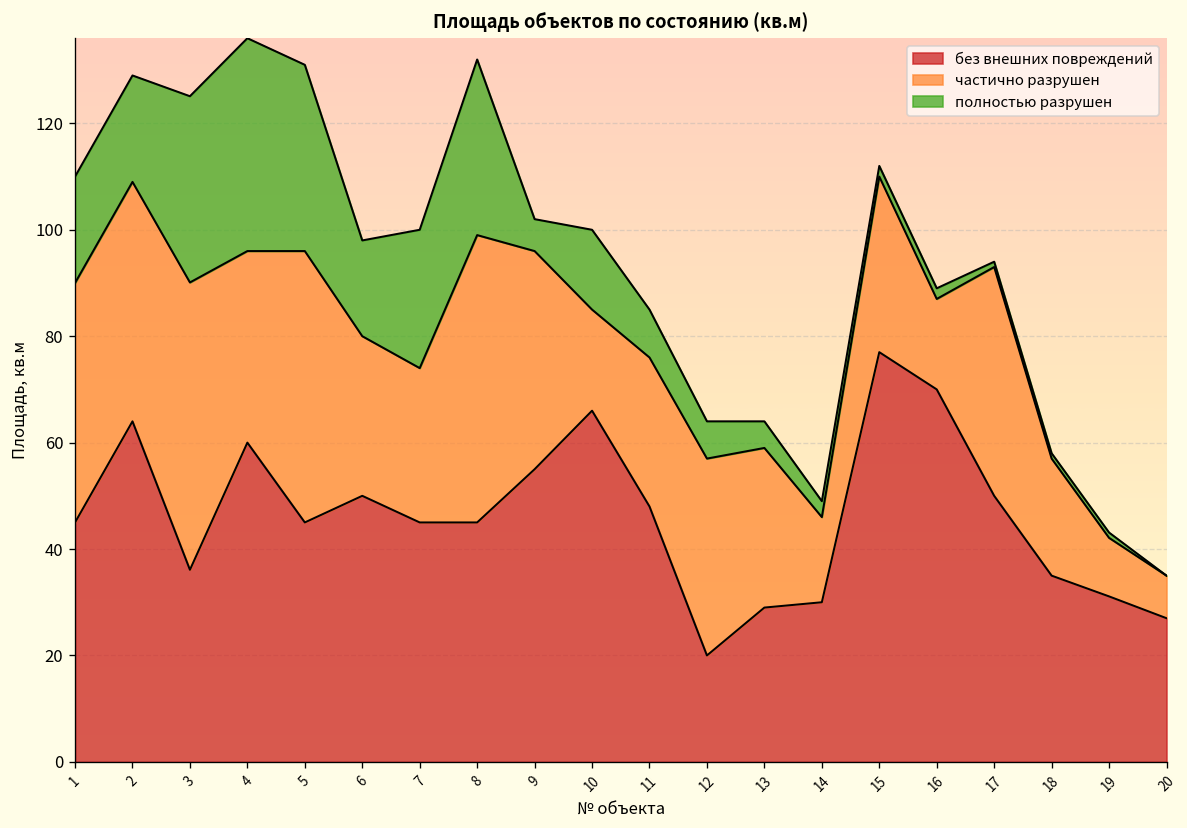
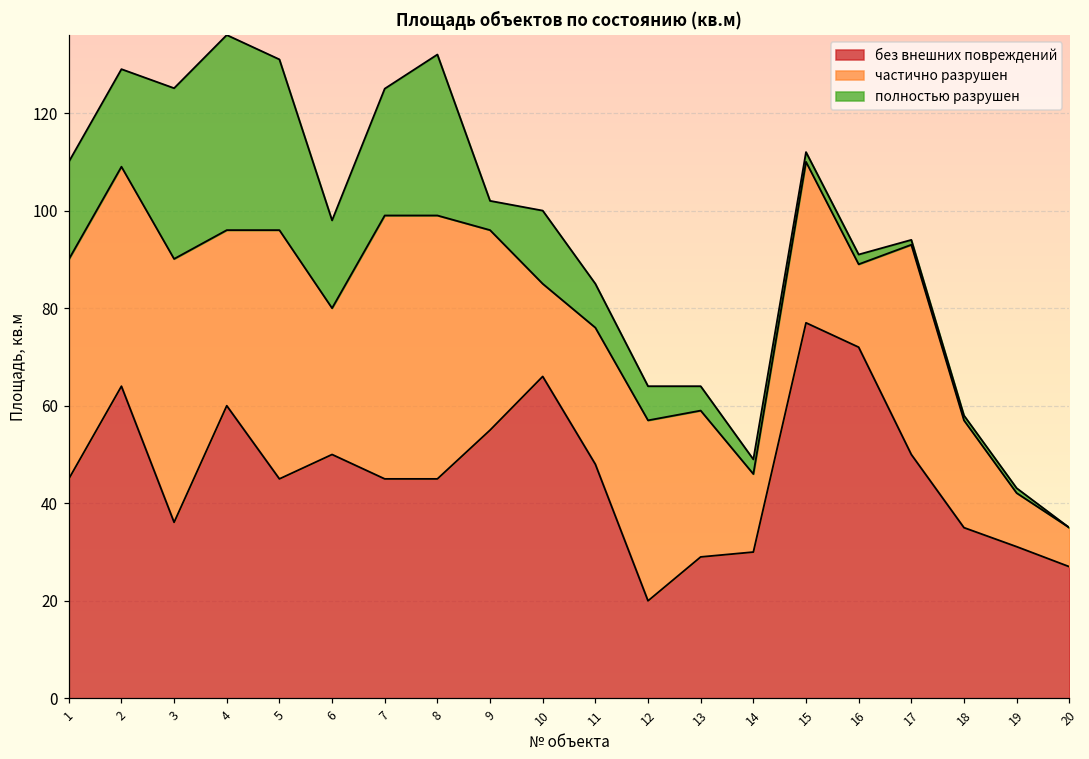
  {
    "без внешних повреждений": {
      "1": 45,
      "2": 64,
      "3": 36,
      "4": 60,
      "5": 45,
      "6": 50,
      "7": 45,
      "8": 45,
      "9": 55,
      "10": 66,
      "11": 48,
      "12": 20,
      "13": 29,
      "14": 30,
      "15": 77,
-     "16": 70,
+     "16": 72,
      "17": 50,
      "18": 35,
      "19": 31,
      "20": 27
    },
    "частично разрушен": {
      "1": 45,
      "2": 45,
      "3": 54,
      "4": 36,
      "5": 51,
      "6": 30,
-     "7": 29,
+     "7": 54,
      "8": 54,
      "9": 41,
      "10": 19,
      "11": 28,
      "12": 37,
      "13": 30,
      "14": 16,
      "15": 33,
      "16": 17,
      "17": 43,
      "18": 22,
      "19": 11
    },
    "полностью разрушен": {
      "1": 20,
      "2": 20,
      "3": 35,
      "4": 40,
      "5": 35,
      "6": 18,
      "7": 26,
      "8": 33,
      "9": 6,
      "10": 15,
      "11": 9,
      "12": 7,
      "13": 5,
      "14": 3,
      "15": 2,
      "16": 2,
      "17": 1,
      "18": 1,
      "19": 1
    }
  }
